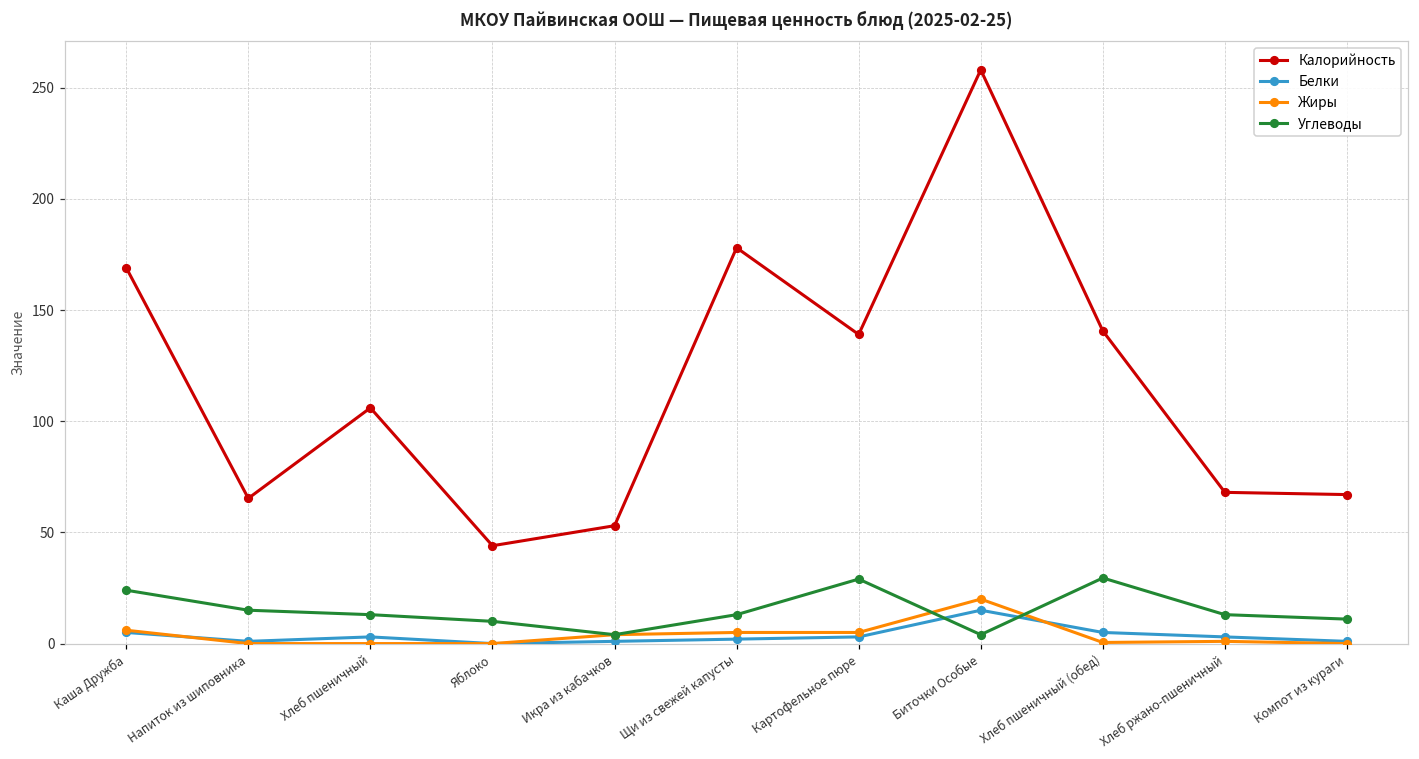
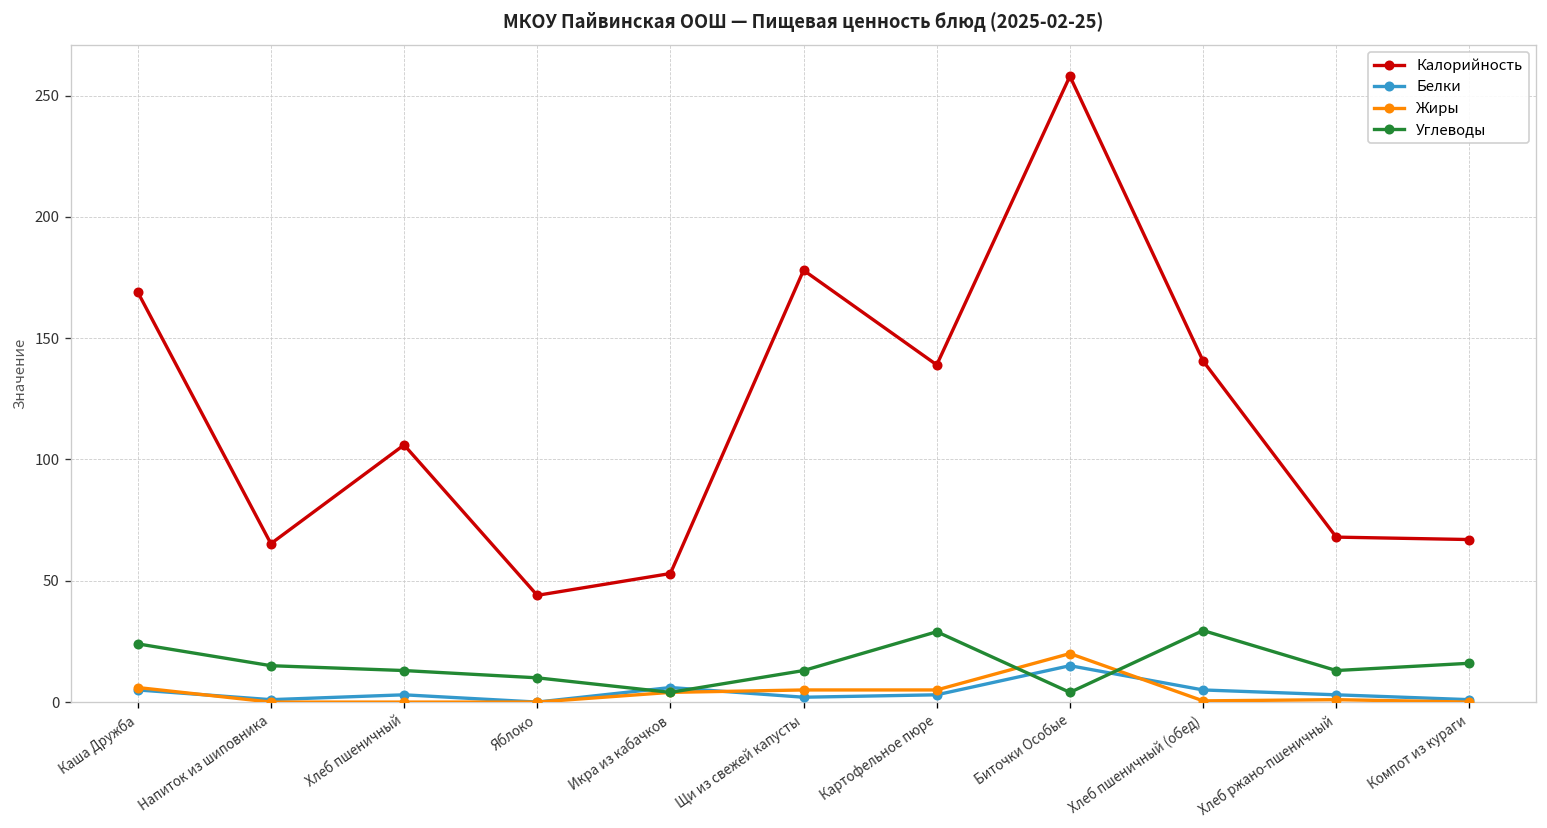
  {
    "Калорийность": {
      "Каша Дружба": 169,
      "Напиток из шиповника": 65,
      "Хлеб пшеничный": 106,
      "Яблоко": 44,
      "Икра из кабачков": 53,
      "Щи из свежей капусты": 178,
      "Картофельное пюре": 139,
      "Биточки Особые": 258,
      "Хлеб пшеничный (обед)": 141,
      "Хлеб ржано-пшеничный": 68,
      "Компот из кураги": 67
    },
    "Белки": {
      "Хлеб пшеничный": 3,
-     "Икра из кабачков": 1,
+     "Икра из кабачков": 6,
      "Щи из свежей капусты": 2,
      "Картофельное пюре": 3,
      "Биточки Особые": 15,
      "Хлеб пшеничный (обед)": 5,
      "Хлеб ржано-пшеничный": 3
    },
    "Жиры": {
      "Хлеб пшеничный": 0,
      "Щи из свежей капусты": 5,
      "Картофельное пюре": 5,
      "Биточки Особые": 20,
      "Хлеб пшеничный (обед)": 1,
      "Хлеб ржано-пшеничный": 1
    },
    "Углеводы": {
      "Каша Дружба": 24,
      "Напиток из шиповника": 15,
      "Хлеб пшеничный": 13,
      "Яблоко": 10,
      "Щи из свежей капусты": 13,
      "Картофельное пюре": 29,
      "Биточки Особые": 4,
      "Хлеб пшеничный (обед)": 30,
      "Хлеб ржано-пшеничный": 13,
-     "Компот из кураги": 11
+     "Компот из кураги": 16
    }
  }
